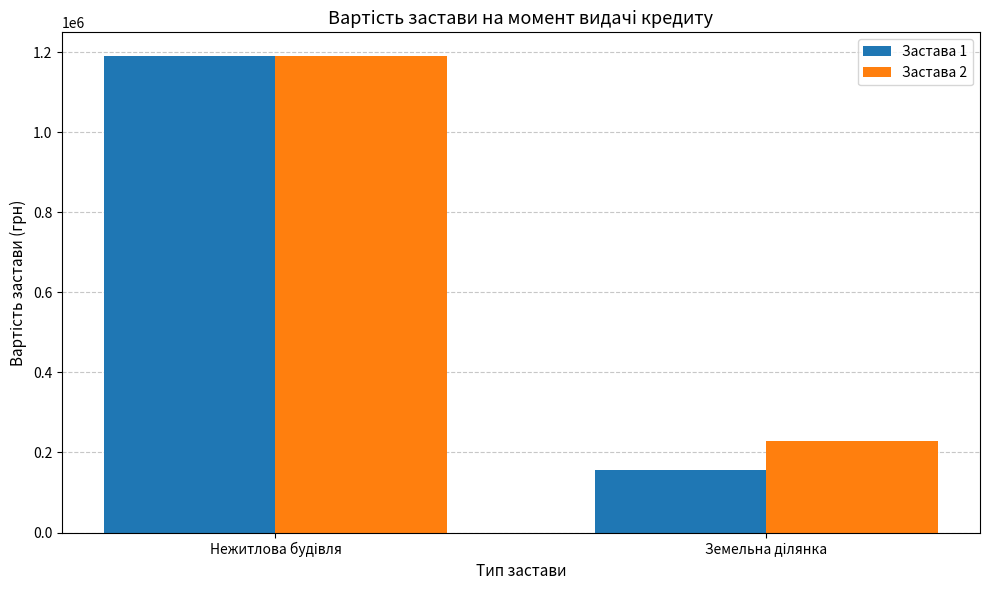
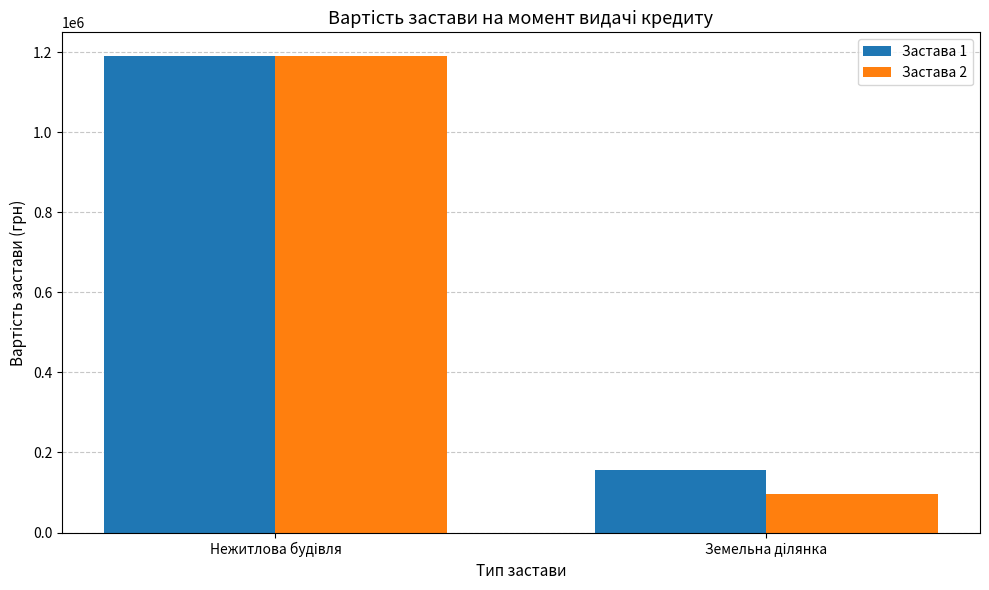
  {
    "Застава 1": {
      "Нежитлова будівля": 1190000,
      "Земельна ділянка": 160000
    },
    "Застава 2": {
      "Нежитлова будівля": 1190000,
-     "Земельна ділянка": 230000
+     "Земельна ділянка": 100000
    }
  }
